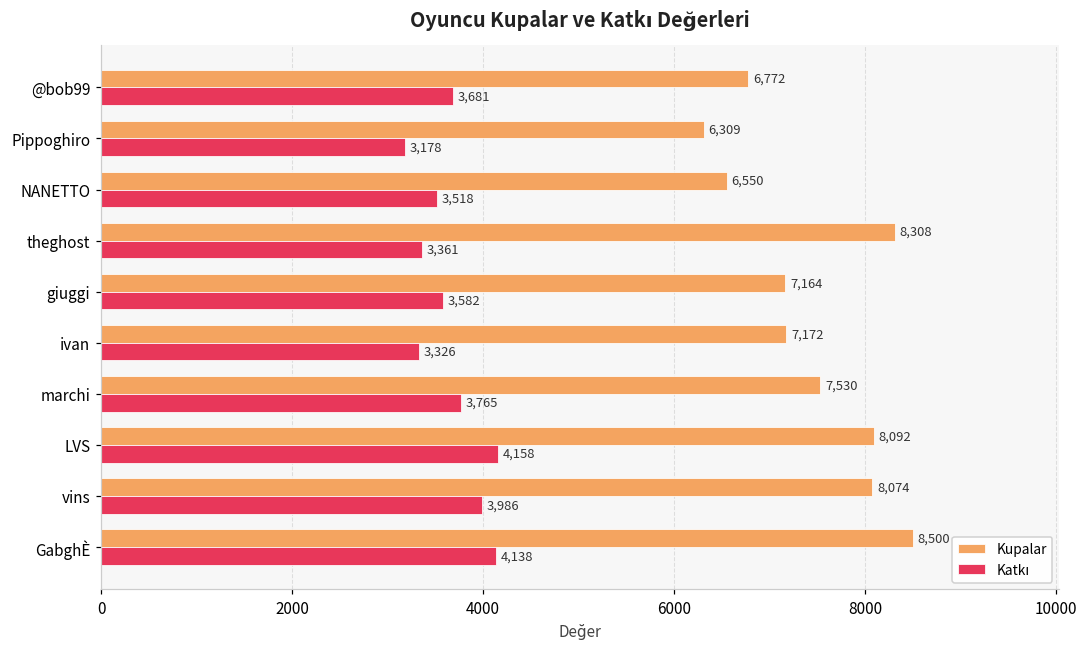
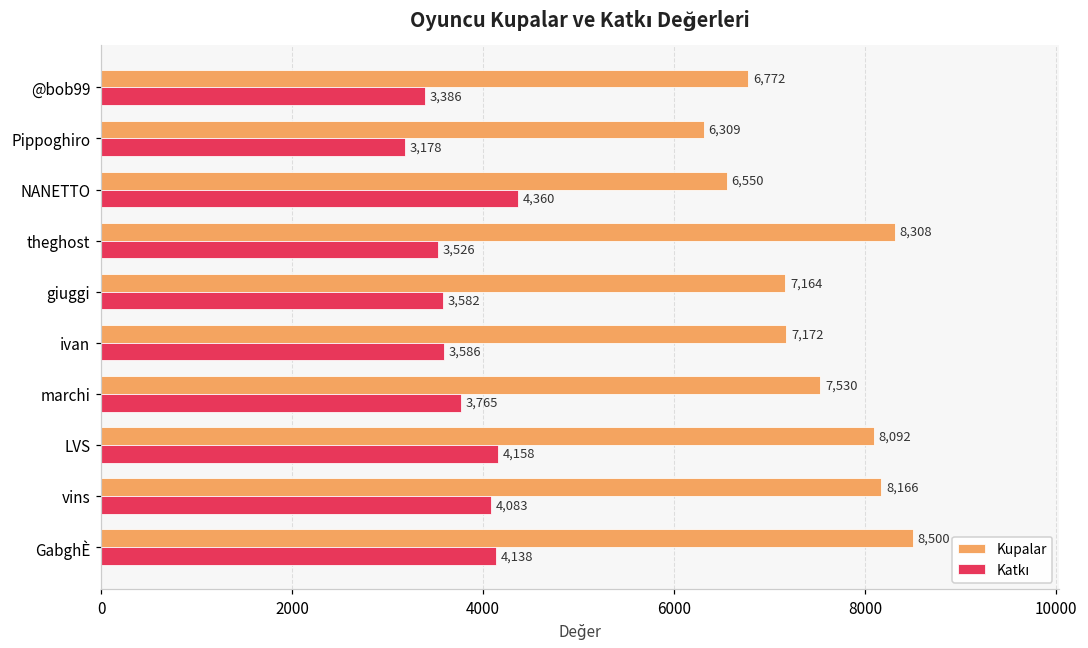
  {
    "Kupalar": {
      "@bob99": "6,772",
      "Pippoghiro": "6,309",
      "NANETTO": "6,550",
      "theghost": "8,308",
      "giuggi": "7,164",
      "ivan": "7,172",
      "marchi": "7,530",
      "LVS": "8,092",
-     "vins": "8,074",
+     "vins": "8,166",
      "GabghÈ": "8,500"
    },
    "Katkı": {
-     "@bob99": "3,681",
+     "@bob99": "3,386",
      "Pippoghiro": "3,178",
-     "NANETTO": "3,518",
-     "theghost": "3,361",
+     "NANETTO": "4,360",
+     "theghost": "3,526",
      "giuggi": "3,582",
-     "ivan": "3,326",
+     "ivan": "3,586",
      "marchi": "3,765",
      "LVS": "4,158",
-     "vins": "3,986",
+     "vins": "4,083",
      "GabghÈ": "4,138"
    }
  }
